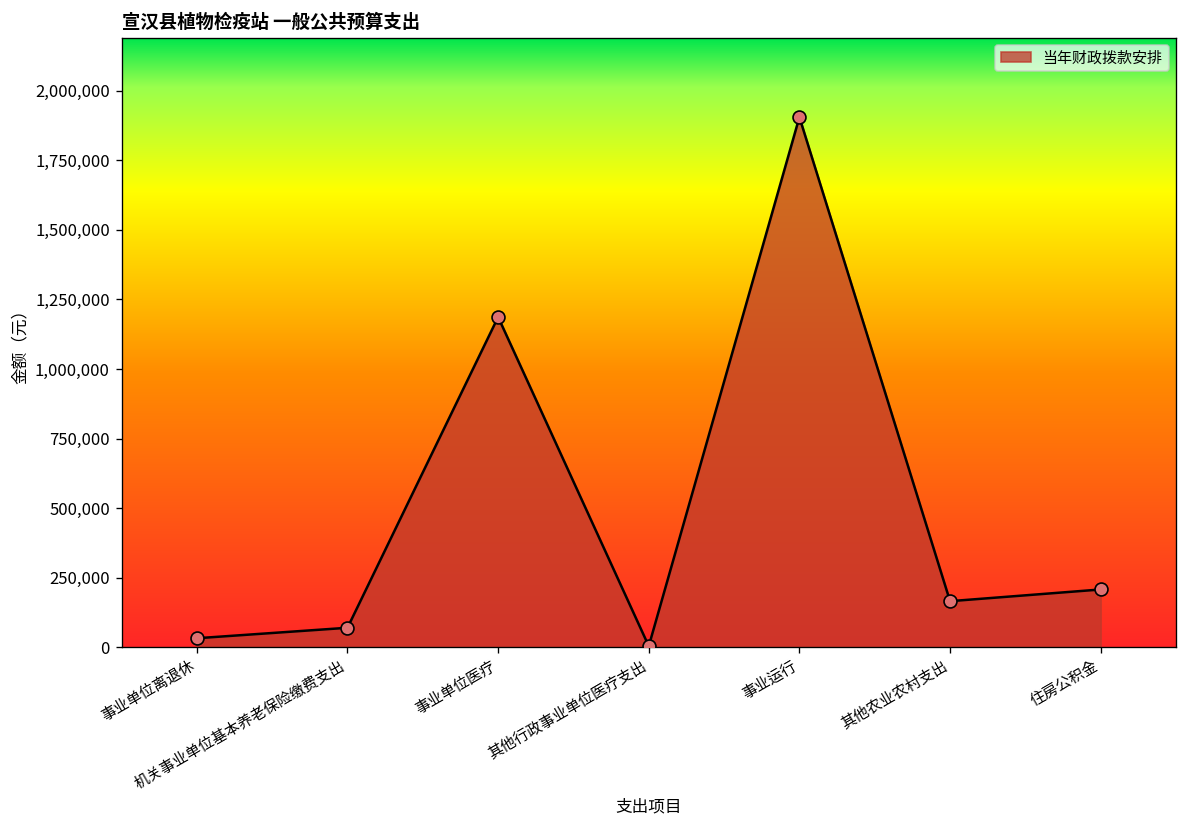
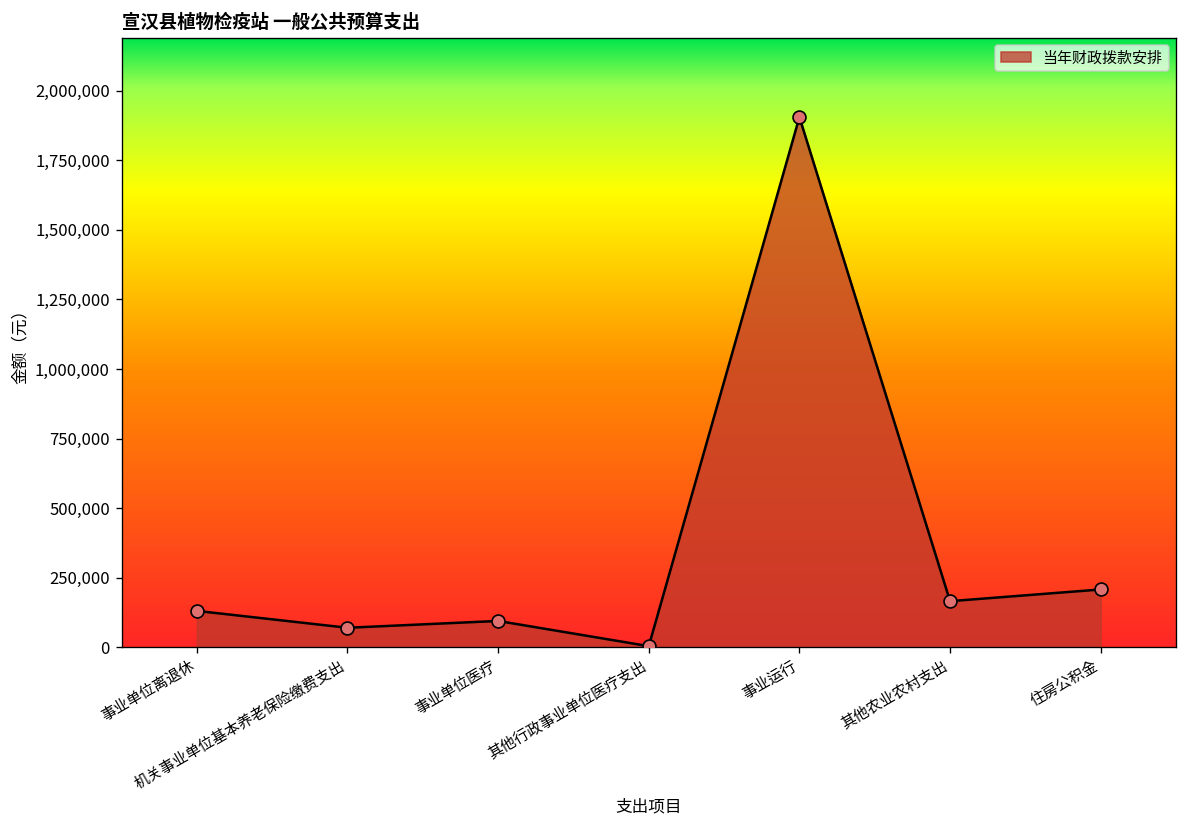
  {
-   "事业单位离退休": "30,000",
+   "事业单位离退休": "130,000",
    "机关事业单位基本养老保险缴费支出": "70,000",
-   "事业单位医疗": "1,190,000",
+   "事业单位医疗": "90,000",
    "其他行政事业单位医疗支出": "0",
    "事业运行": "1,900,000",
    "其他农业农村支出": "170,000",
    "住房公积金": "210,000"
  }
